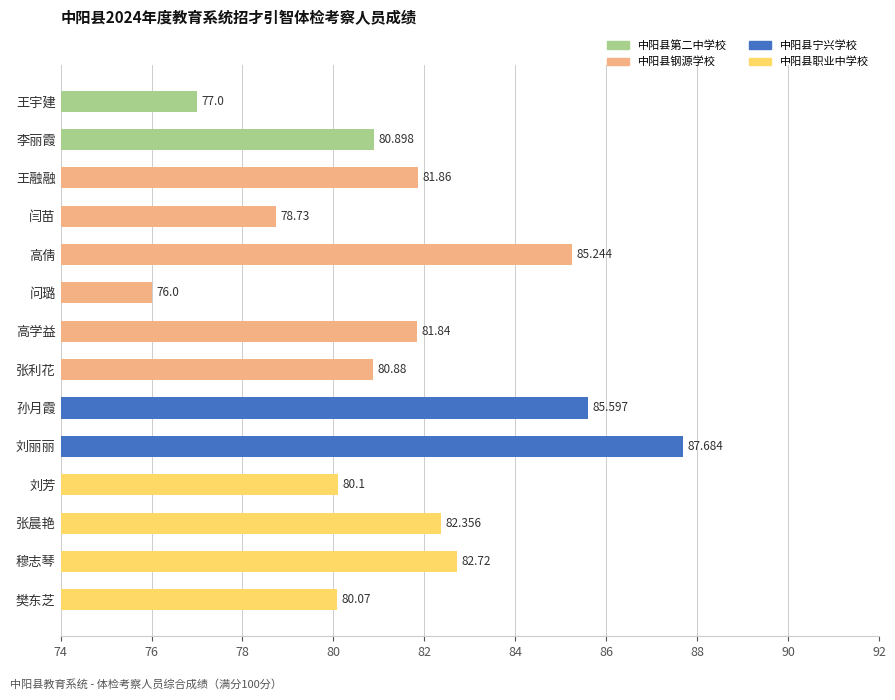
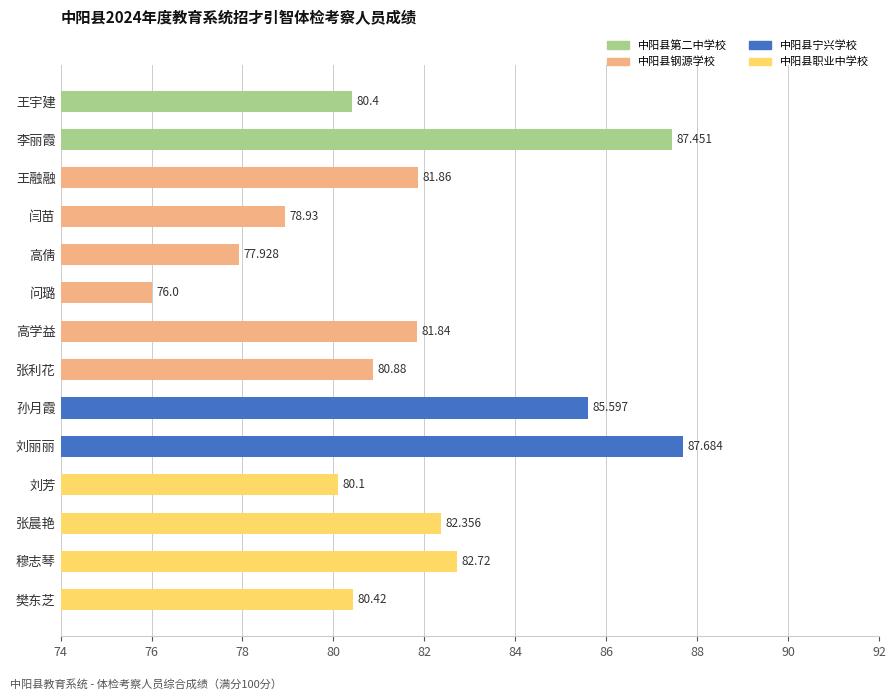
  {
-   "王宇建": 77.0,
-   "李丽霞": 80.898,
+   "王宇建": 80.4,
+   "李丽霞": 87.451,
    "王融融": 81.86,
-   "闫苗": 78.73,
-   "高倩": 85.244,
+   "闫苗": 78.93,
+   "高倩": 77.928,
    "问璐": 76.0,
    "高学益": 81.84,
    "张利花": 80.88,
    "孙月霞": 85.597,
    "刘丽丽": 87.684,
    "刘芳": 80.1,
    "张晨艳": 82.356,
    "穆志琴": 82.72,
-   "樊东芝": 80.07
+   "樊东芝": 80.42
  }
